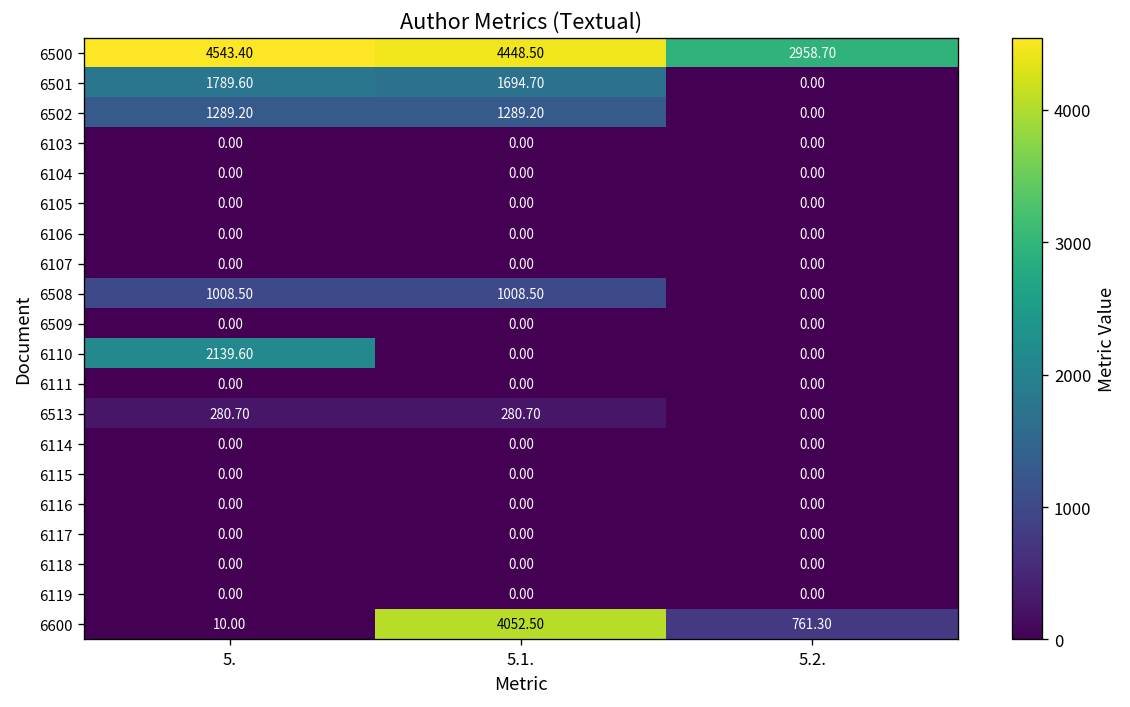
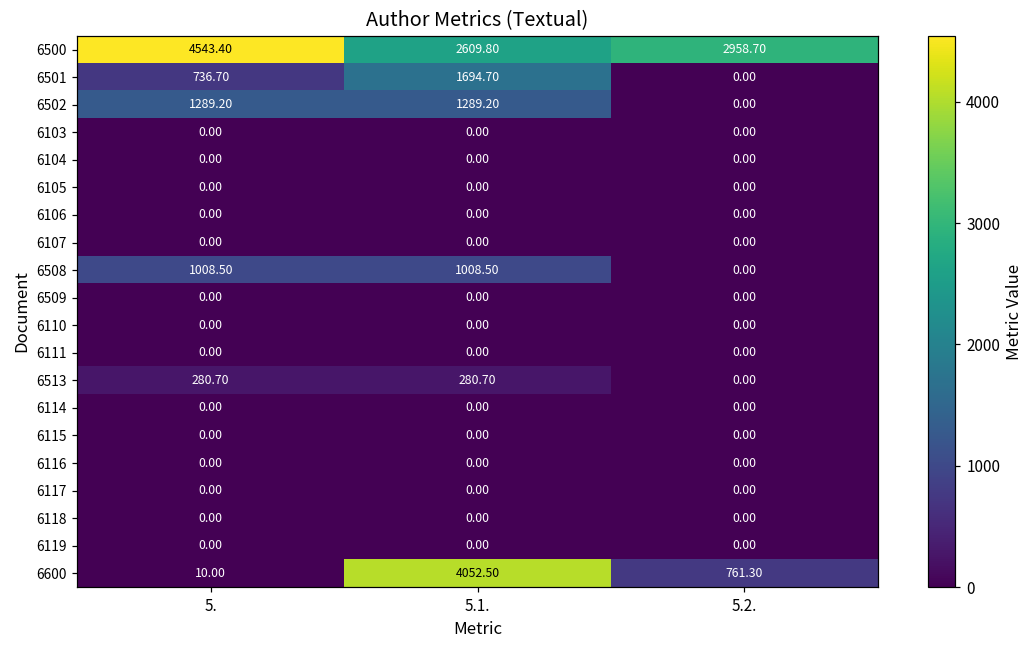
  {
    "6500": {
      "5.": 4543.40,
-     "5.1.": 4448.50,
+     "5.1.": 2609.80,
      "5.2.": 2958.70
    },
    "6501": {
-     "5.": 1789.60,
+     "5.": 736.70,
      "5.1.": 1694.70,
      "5.2.": 0.00
    },
    "6502": {
      "5.": 1289.20,
      "5.1.": 1289.20,
      "5.2.": 0.00
    },
    "6103": {
      "5.": 0.00,
      "5.1.": 0.00,
      "5.2.": 0.00
    },
    "6104": {
      "5.": 0.00,
      "5.1.": 0.00,
      "5.2.": 0.00
    },
    "6105": {
      "5.": 0.00,
      "5.1.": 0.00,
      "5.2.": 0.00
    },
    "6106": {
      "5.": 0.00,
      "5.1.": 0.00,
      "5.2.": 0.00
    },
    "6107": {
      "5.": 0.00,
      "5.1.": 0.00,
      "5.2.": 0.00
    },
    "6508": {
      "5.": 1008.50,
      "5.1.": 1008.50,
      "5.2.": 0.00
    },
    "6509": {
      "5.": 0.00,
      "5.1.": 0.00,
      "5.2.": 0.00
    },
    "6110": {
-     "5.": 2139.60,
+     "5.": 0.00,
      "5.1.": 0.00,
      "5.2.": 0.00
    },
    "6111": {
      "5.": 0.00,
      "5.1.": 0.00,
      "5.2.": 0.00
    },
    "6513": {
      "5.": 280.70,
      "5.1.": 280.70,
      "5.2.": 0.00
    },
    "6114": {
      "5.": 0.00,
      "5.1.": 0.00,
      "5.2.": 0.00
    },
    "6115": {
      "5.": 0.00,
      "5.1.": 0.00,
      "5.2.": 0.00
    },
    "6116": {
      "5.": 0.00,
      "5.1.": 0.00,
      "5.2.": 0.00
    },
    "6117": {
      "5.": 0.00,
      "5.1.": 0.00,
      "5.2.": 0.00
    },
    "6118": {
      "5.": 0.00,
      "5.1.": 0.00,
      "5.2.": 0.00
    },
    "6119": {
      "5.": 0.00,
      "5.1.": 0.00,
      "5.2.": 0.00
    },
    "6600": {
      "5.": 10.00,
      "5.1.": 4052.50,
      "5.2.": 761.30
    }
  }
